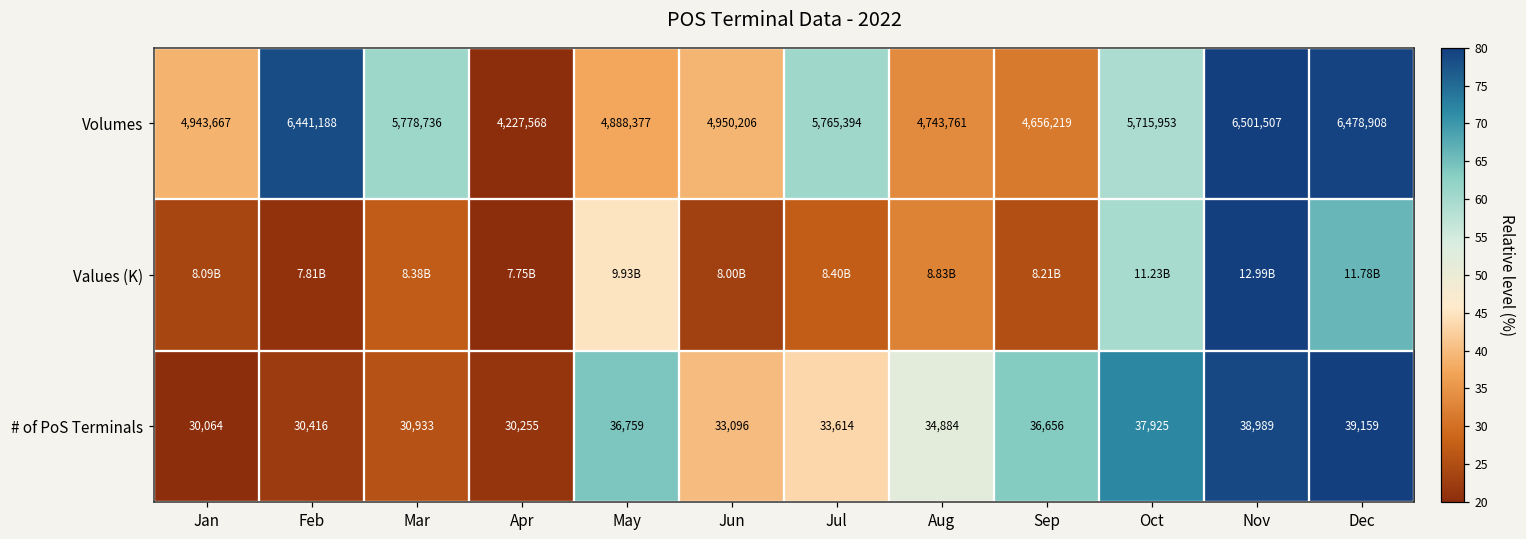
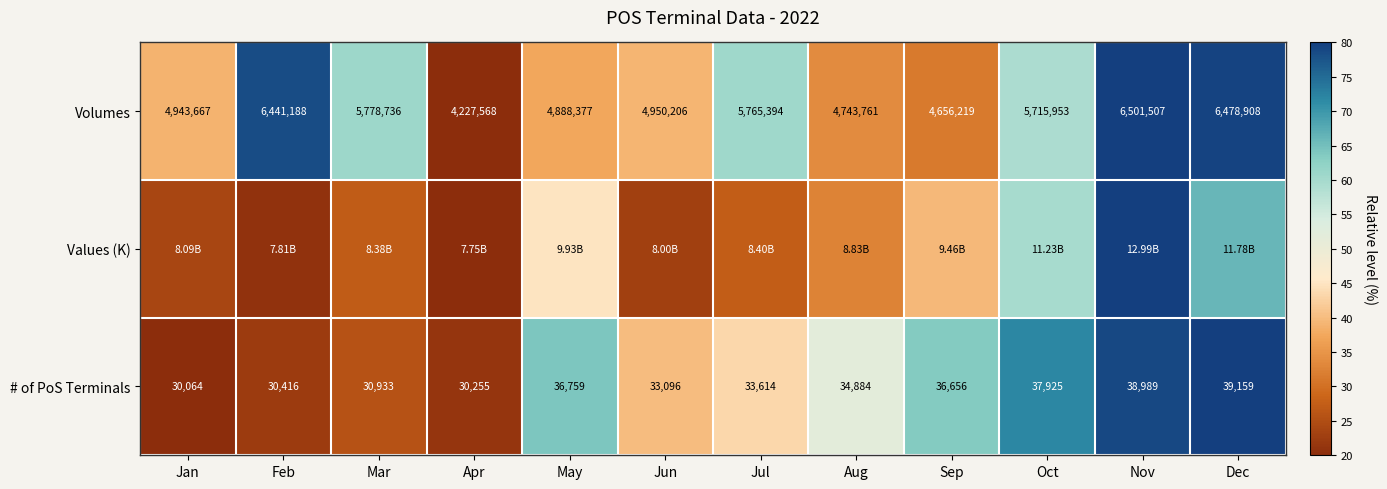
  {
    "Volumes": {
      "Jan": "4,943,667",
      "Feb": "6,441,188",
      "Mar": "5,778,736",
      "Apr": "4,227,568",
      "May": "4,888,377",
      "Jun": "4,950,206",
      "Jul": "5,765,394",
      "Aug": "4,743,761",
      "Sep": "4,656,219",
      "Oct": "5,715,953",
      "Nov": "6,501,507",
      "Dec": "6,478,908"
    },
    "Values (K)": {
      "Jan": "8.09B",
      "Feb": "7.81B",
      "Mar": "8.38B",
      "Apr": "7.75B",
      "May": "9.93B",
      "Jun": "8.00B",
      "Jul": "8.40B",
      "Aug": "8.83B",
-     "Sep": "8.21B",
+     "Sep": "9.46B",
      "Oct": "11.23B",
      "Nov": "12.99B",
      "Dec": "11.78B"
    },
    "# of PoS Terminals": {
      "Jan": "30,064",
      "Feb": "30,416",
      "Mar": "30,933",
      "Apr": "30,255",
      "May": "36,759",
      "Jun": "33,096",
      "Jul": "33,614",
      "Aug": "34,884",
      "Sep": "36,656",
      "Oct": "37,925",
      "Nov": "38,989",
      "Dec": "39,159"
    }
  }
